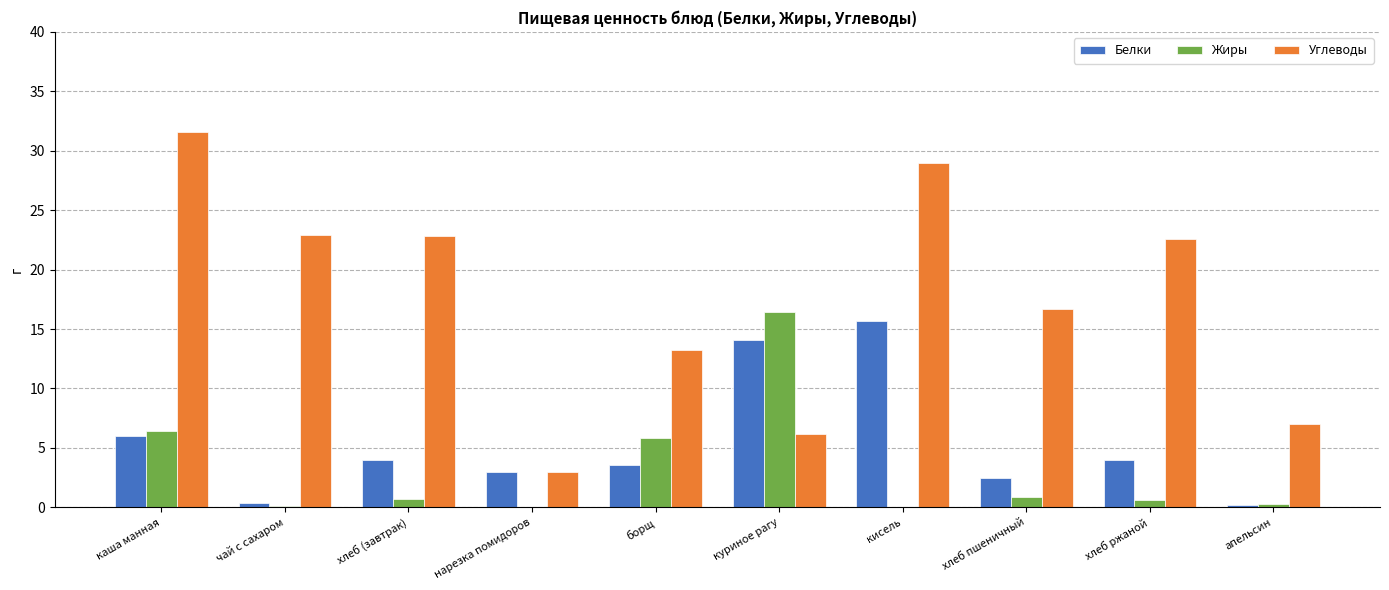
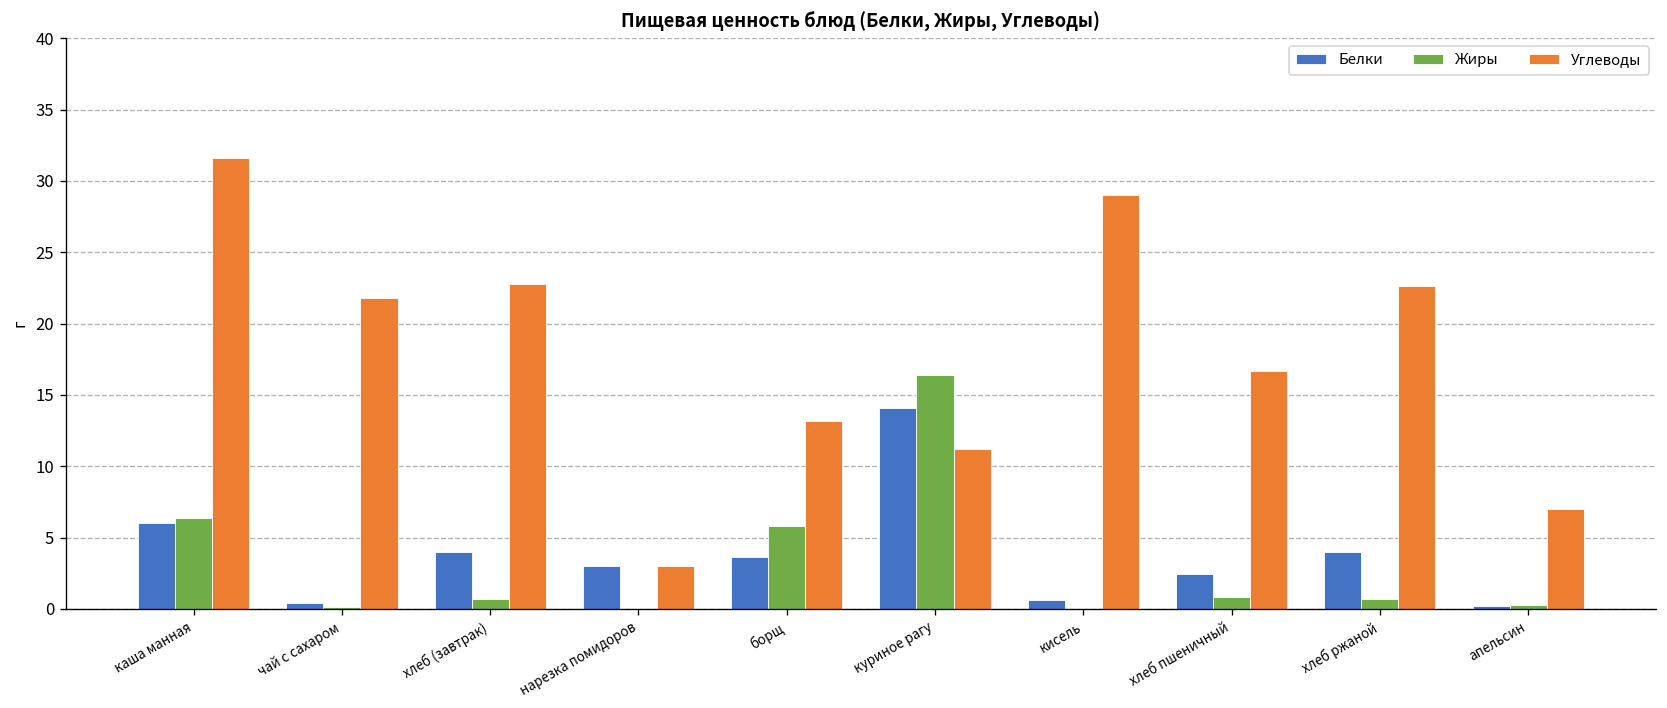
  {
    "Белки": {
      "каша манная": 6.0,
      "чай с сахаром": 0.4,
      "хлеб (завтрак)": 4.0,
      "нарезка помидоров": 3.0,
      "борщ": 3.6,
      "куриное рагу": 14.1,
-     "кисель": 15.7,
+     "кисель": 0.6,
      "хлеб пшеничный": 2.5,
      "хлеб ржаной": 4.0
    },
    "Жиры": {
      "каша манная": 6.4,
      "хлеб (завтрак)": 0.7,
      "нарезка помидоров": 0.0,
      "борщ": 5.8,
      "куриное рагу": 16.4,
      "кисель": 0.0,
      "хлеб пшеничный": 0.9,
      "хлеб ржаной": 0.7,
      "апельсин": 0.3
    },
    "Углеводы": {
      "каша манная": 31.6,
-     "чай с сахаром": 22.9,
+     "чай с сахаром": 21.8,
      "хлеб (завтрак)": 22.8,
      "нарезка помидоров": 3.0,
      "борщ": 13.2,
-     "куриное рагу": 6.2,
+     "куриное рагу": 11.2,
      "кисель": 29.0,
      "хлеб пшеничный": 16.7,
      "хлеб ржаной": 22.6,
      "апельсин": 7.0
    }
  }
